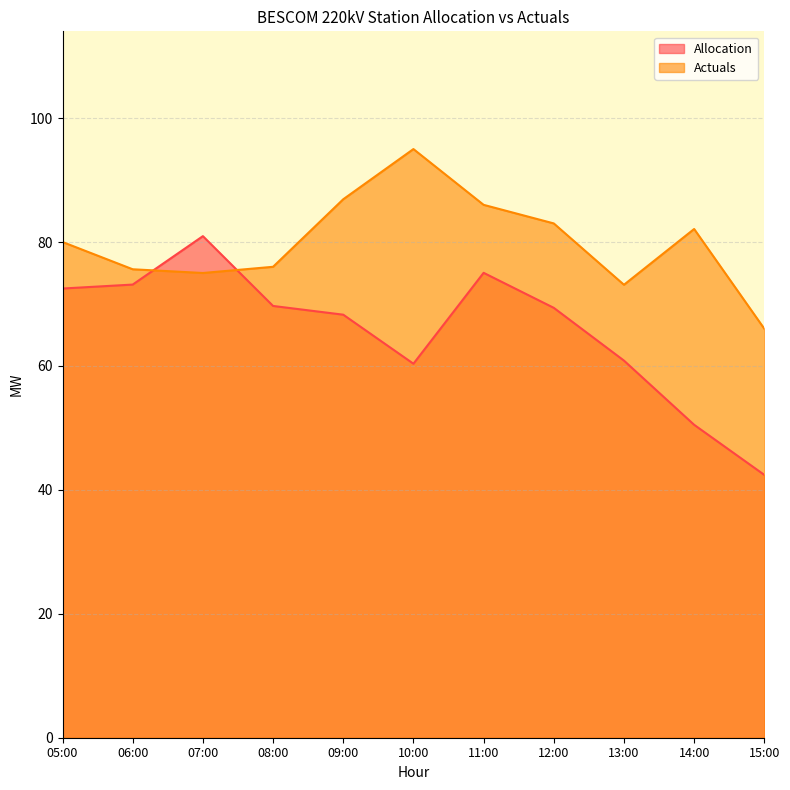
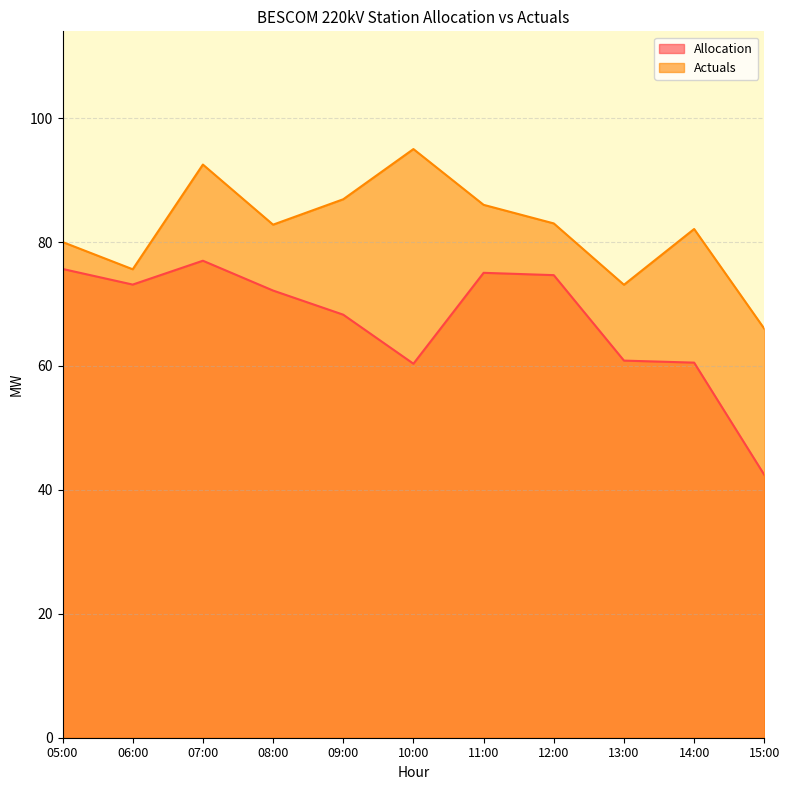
  {
    "Allocation": {
-     "05:00": 72,
+     "05:00": 76,
      "06:00": 73,
-     "07:00": 81,
-     "08:00": 70,
+     "07:00": 77,
+     "08:00": 72,
      "09:00": 68,
      "10:00": 60,
      "11:00": 75,
-     "12:00": 69,
+     "12:00": 75,
      "13:00": 61,
-     "14:00": 51,
+     "14:00": 61,
      "15:00": 42
    },
    "Actuals": {
      "05:00": 80,
      "06:00": 76,
-     "07:00": 75,
-     "08:00": 76,
+     "07:00": 93,
+     "08:00": 83,
      "09:00": 87,
      "10:00": 95,
      "11:00": 86,
      "12:00": 83,
      "13:00": 73,
      "14:00": 82,
      "15:00": 66
    }
  }
